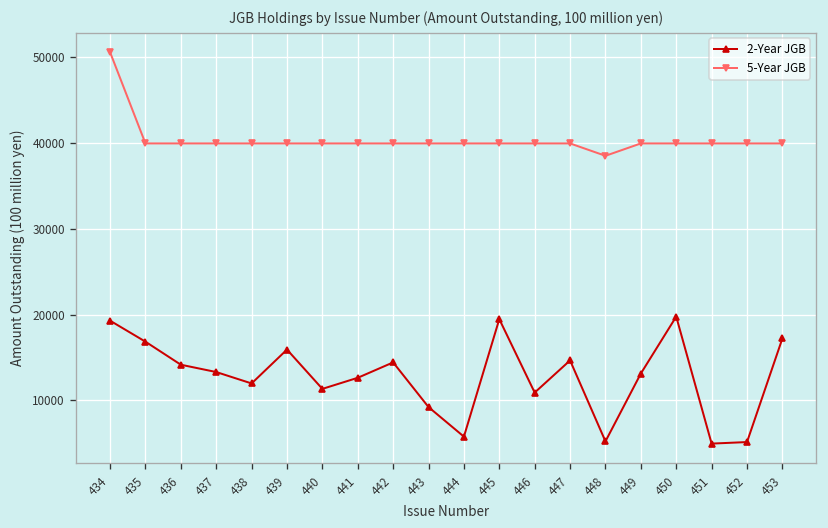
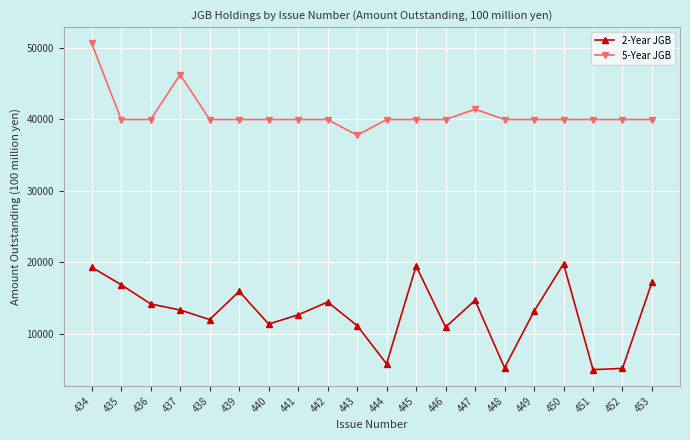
  {
    "2-Year JGB": {
      "434": 19000,
      "435": 17000,
      "436": 14000,
      "437": 13000,
      "438": 12000,
      "439": 16000,
      "440": 11000,
      "441": 13000,
      "442": 14000,
-     "443": 9000,
+     "443": 11000,
      "444": 6000,
      "445": 19000,
      "446": 11000,
      "447": 15000,
      "448": 5000,
      "449": 13000,
      "450": 20000,
      "451": 5000,
      "452": 5000,
      "453": 17000
    },
    "5-Year JGB": {
      "434": 51000,
      "435": 40000,
      "436": 40000,
-     "437": 40000,
+     "437": 46000,
      "438": 40000,
      "439": 40000,
      "440": 40000,
      "441": 40000,
      "442": 40000,
-     "443": 40000,
+     "443": 38000,
      "444": 40000,
      "445": 40000,
      "446": 40000,
-     "447": 40000,
-     "448": 39000,
+     "447": 41000,
+     "448": 40000,
      "449": 40000,
      "450": 40000,
      "451": 40000,
      "452": 40000,
      "453": 40000
    }
  }
